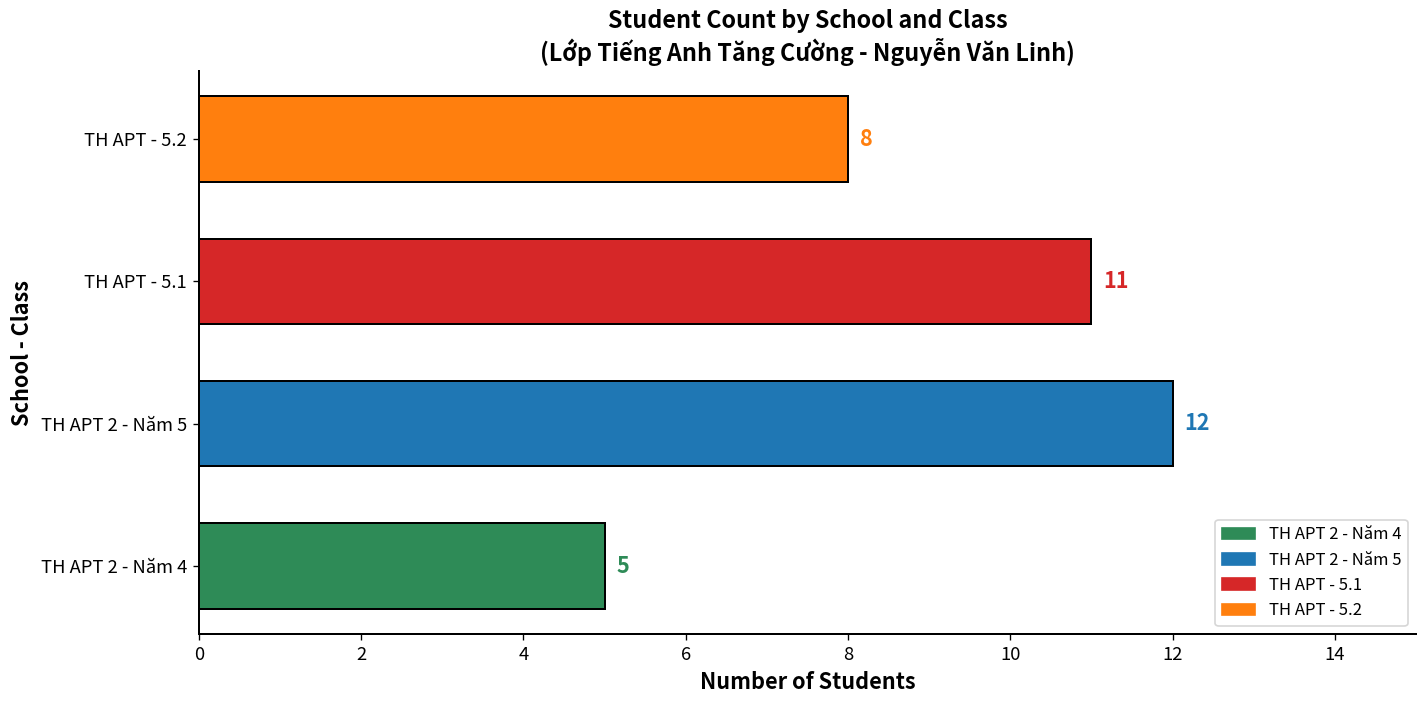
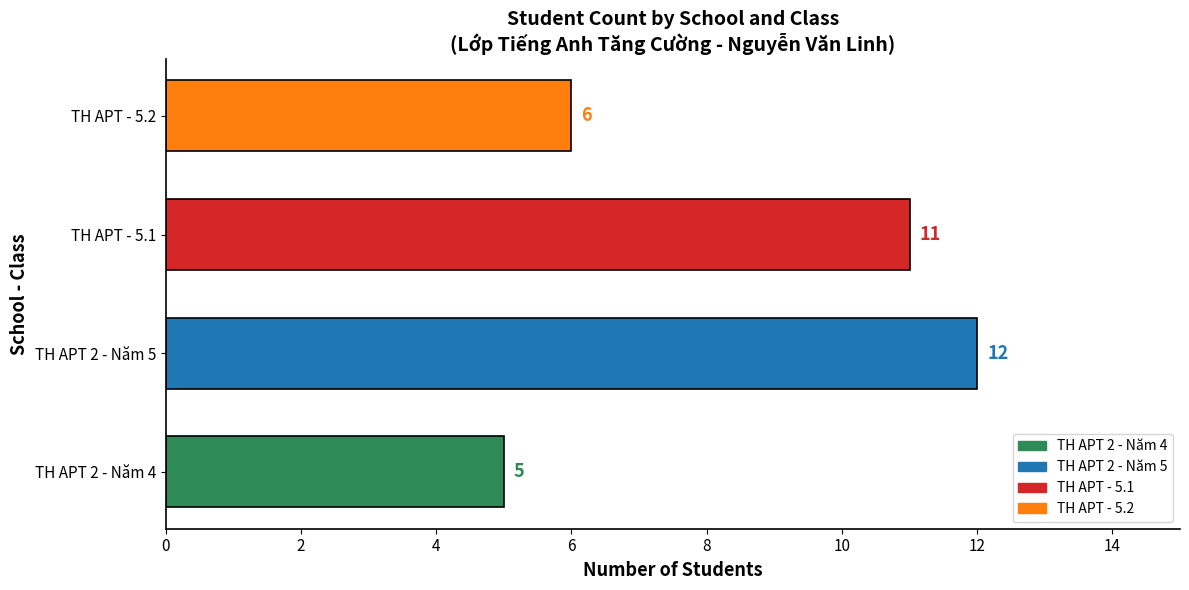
  {
-   "TH APT - 5.2": 8,
+   "TH APT - 5.2": 6,
    "TH APT - 5.1": 11,
    "TH APT 2 - Năm 5": 12,
    "TH APT 2 - Năm 4": 5
  }
